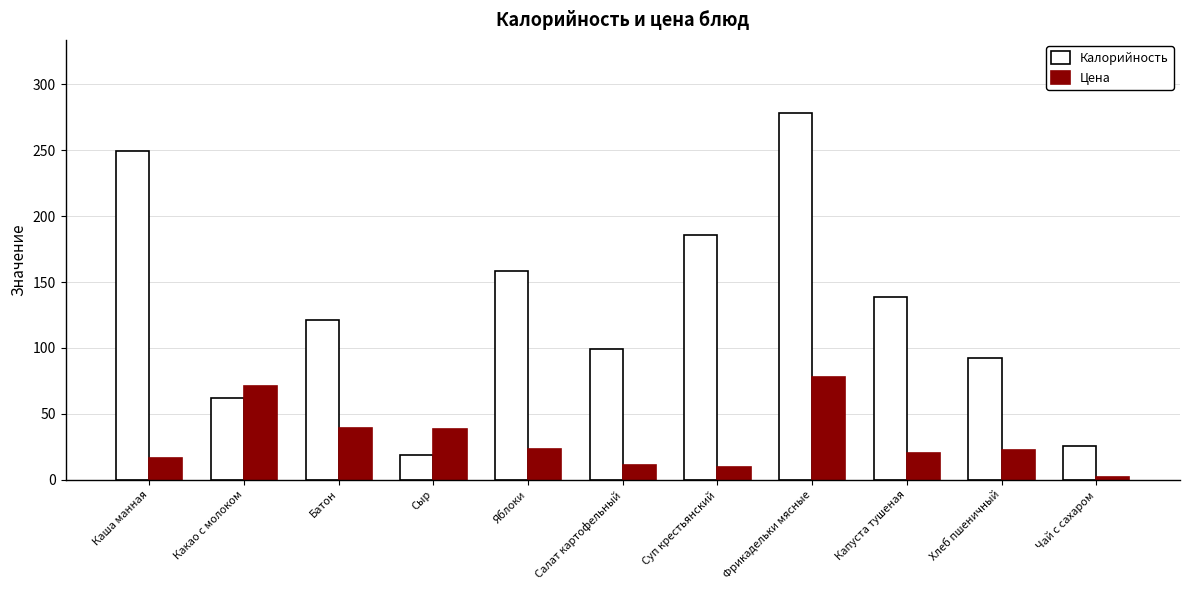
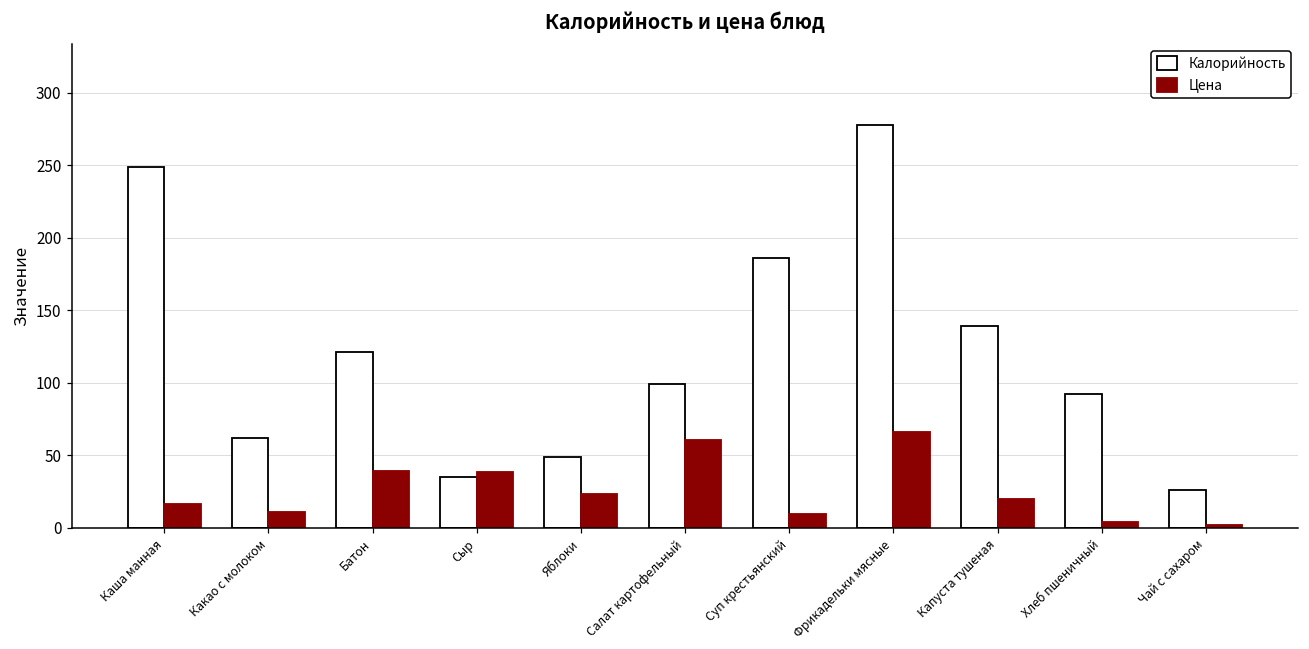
  {
    "Калорийность": {
      "Каша манная": 249,
      "Какао с молоком": 62,
      "Батон": 121,
-     "Сыр": 19,
-     "Яблоки": 158,
+     "Сыр": 35,
+     "Яблоки": 49,
      "Салат картофельный": 99,
      "Суп крестьянский": 186,
      "Фрикадельки мясные": 278,
      "Капуста тушеная": 139,
      "Хлеб пшеничный": 92,
      "Чай с сахаром": 26
    },
    "Цена": {
      "Каша манная": 16,
-     "Какао с молоком": 71,
+     "Какао с молоком": 11,
      "Батон": 39,
      "Сыр": 38,
      "Яблоки": 23,
-     "Салат картофельный": 11,
+     "Салат картофельный": 60,
      "Суп крестьянский": 10,
-     "Фрикадельки мясные": 78,
+     "Фрикадельки мясные": 66,
      "Капуста тушеная": 20,
-     "Хлеб пшеничный": 23,
+     "Хлеб пшеничный": 4,
      "Чай с сахаром": 2
    }
  }
